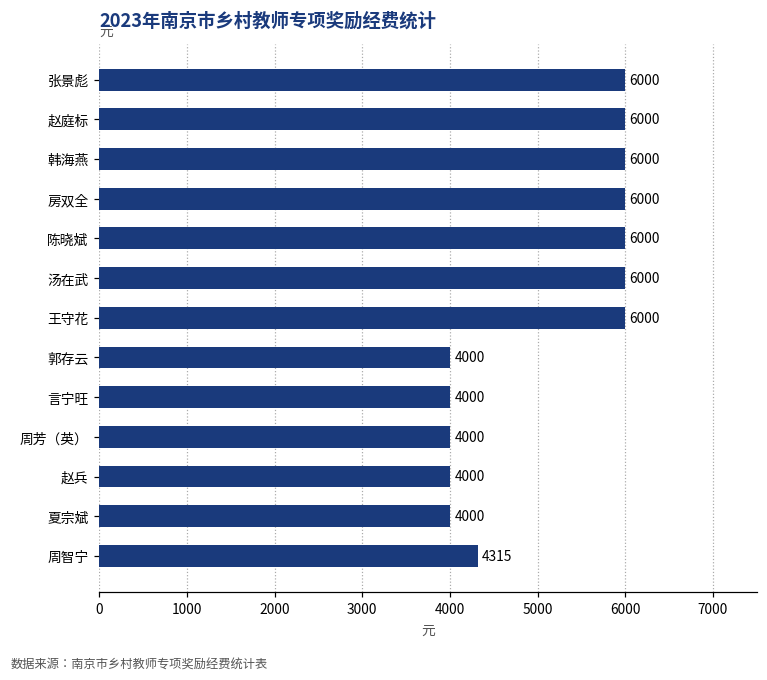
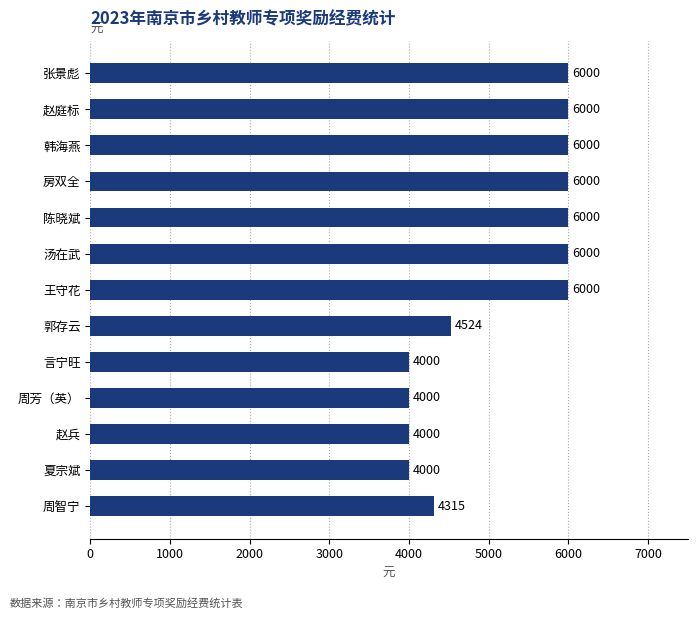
  {
    "张景彪": 6000,
    "赵庭标": 6000,
    "韩海燕": 6000,
    "房双全": 6000,
    "陈晓斌": 6000,
    "汤在武": 6000,
    "王守花": 6000,
-   "郭存云": 4000,
+   "郭存云": 4524,
    "言宁旺": 4000,
    "周芳（英）": 4000,
    "赵兵": 4000,
    "夏宗斌": 4000,
    "周智宁": 4315
  }
